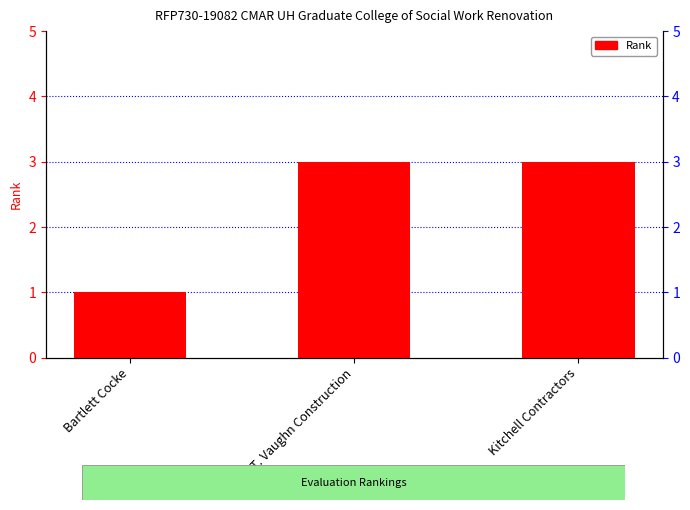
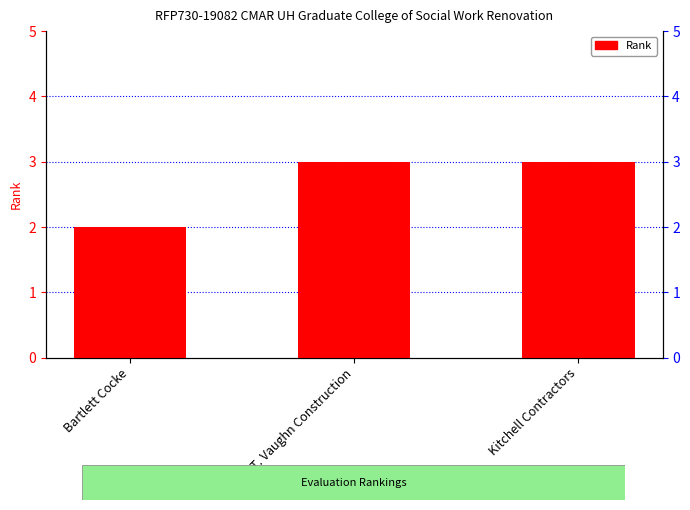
  {
-   "Bartlett Cocke": 1,
+   "Bartlett Cocke": 2,
    "J.T. Vaughn Construction": 3,
    "Kitchell Contractors": 3
  }
